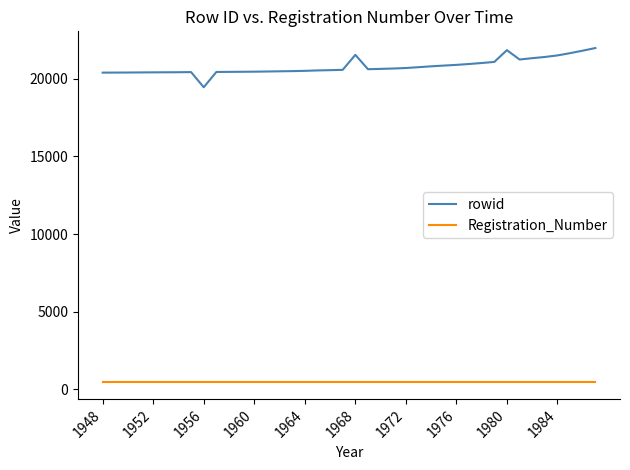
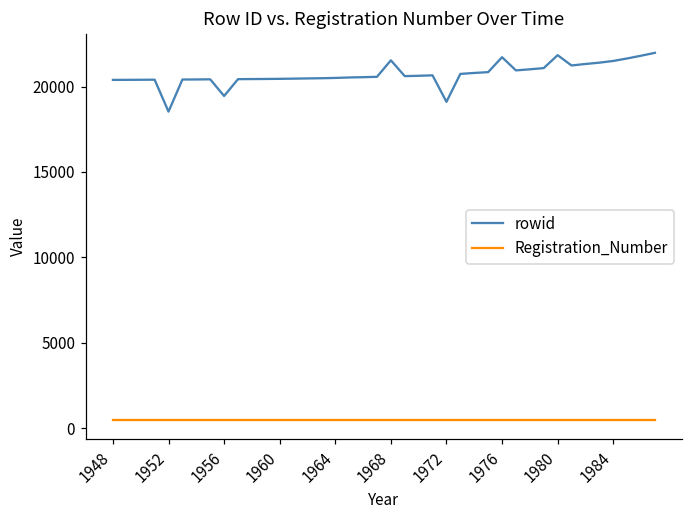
  {
    "rowid": {
      "1948": 20400,
-     "1952": 20400,
+     "1952": 18500,
      "1956": 19400,
      "1960": 20500,
      "1964": 20500,
      "1968": 21500,
-     "1972": 20700,
-     "1976": 20900,
+     "1972": 19100,
+     "1976": 21700,
      "1980": 21800,
      "1984": 21500
    },
    "Registration_Number": {
      "1948": 500,
      "1952": 500,
      "1956": 500,
      "1960": 500,
      "1964": 500,
      "1968": 500,
      "1972": 500,
      "1976": 500,
      "1980": 500,
      "1984": 500
    }
  }
